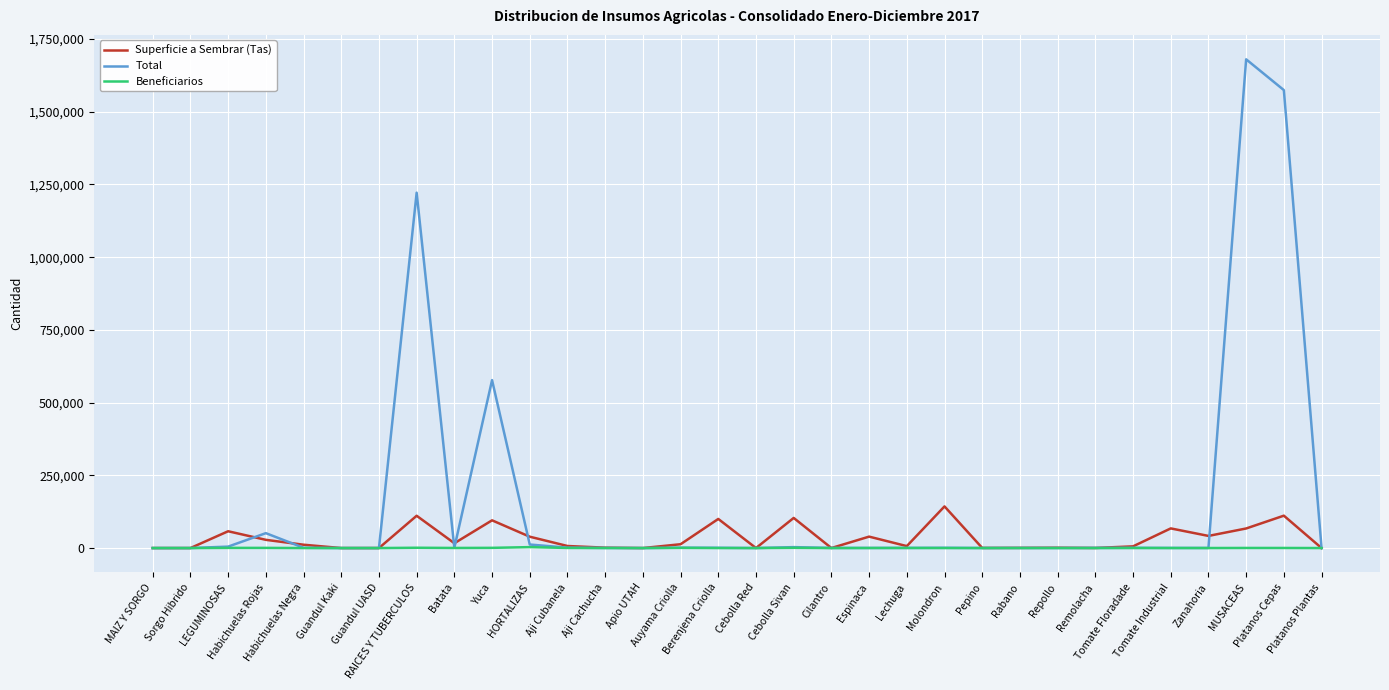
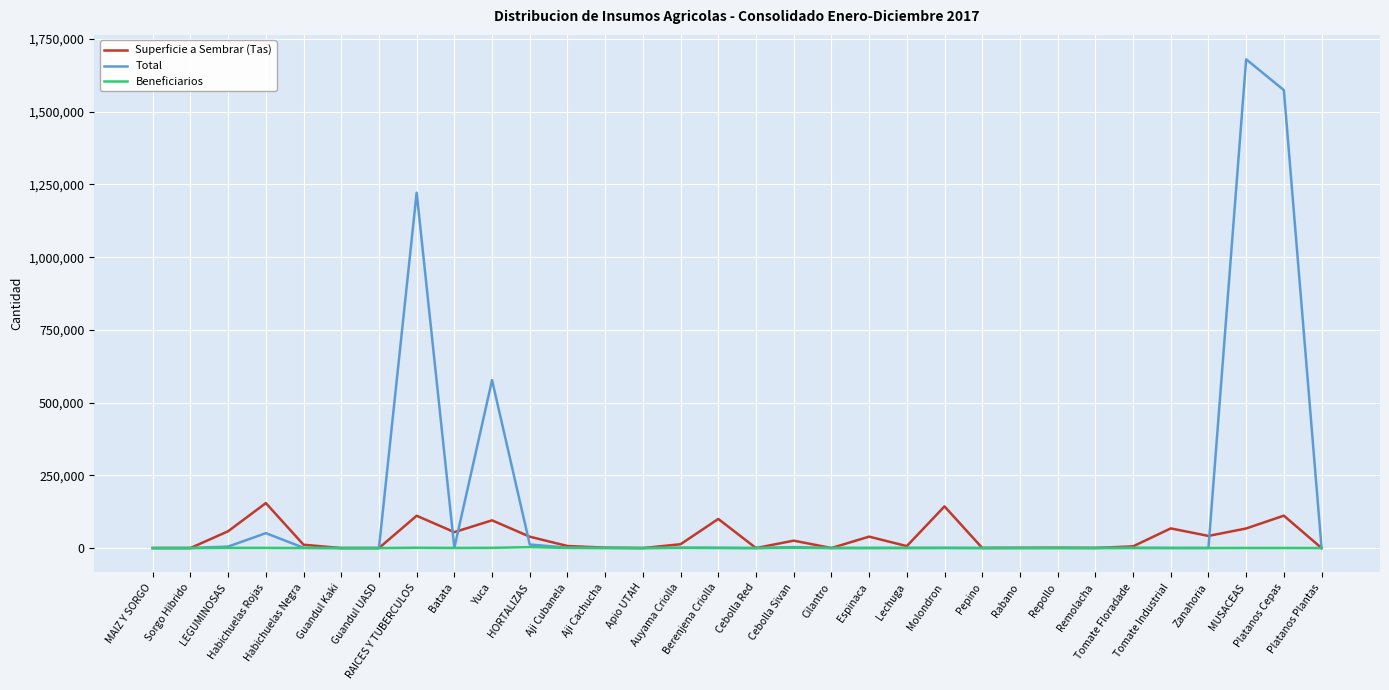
  {
    "Superficie a Sembrar (Tas)": {
      "LEGUMINOSAS": "60,000",
-     "Habichuelas Rojas": "30,000",
+     "Habichuelas Rojas": "150,000",
      "Habichuelas Negra": "10,000",
      "RAICES Y TUBERCULOS": "110,000",
-     "Batata": "20,000",
+     "Batata": "50,000",
      "Yuca": "100,000",
      "HORTALIZAS": "40,000",
      "Auyama Criolla": "10,000",
      "Berenjena Criolla": "100,000",
-     "Cebolla Sivan": "100,000",
+     "Cebolla Sivan": "30,000",
      "Espinaca": "40,000",
      "Molondron": "140,000",
      "Tomate Industrial": "70,000",
      "Zanahoria": "40,000",
      "MUSACEAS": "70,000",
      "Platanos Cepas": "110,000"
    },
    "Total": {
      "Habichuelas Rojas": "50,000",
      "RAICES Y TUBERCULOS": "1,220,000",
      "Yuca": "580,000",
      "HORTALIZAS": "10,000",
      "MUSACEAS": "1,680,000",
      "Platanos Cepas": "1,570,000"
    },
    "Beneficiarios": {
      "Habichuelas Rojas": "0",
      "RAICES Y TUBERCULOS": "0",
      "Yuca": "0",
      "HORTALIZAS": "0",
      "MUSACEAS": "0",
      "Platanos Cepas": "0"
    }
  }
